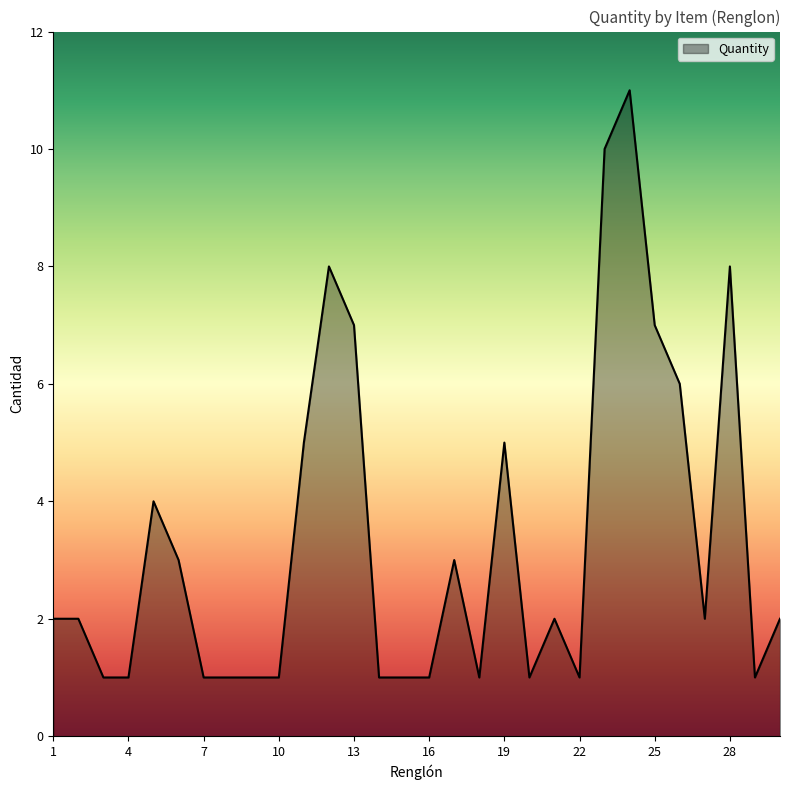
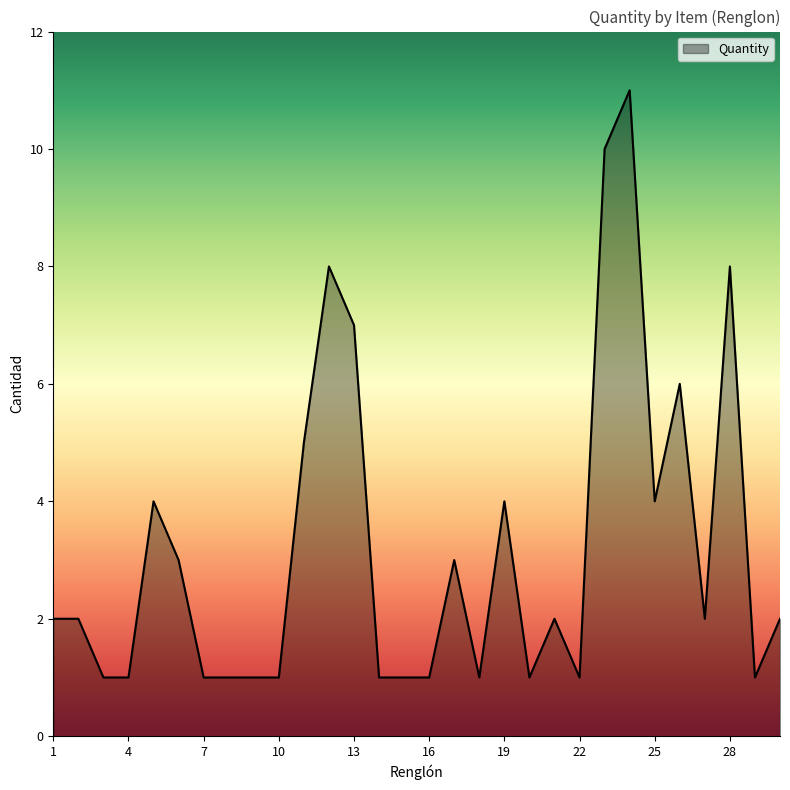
  {
    "1": 2,
    "4": 1,
    "7": 1,
    "10": 1,
    "13": 7,
    "16": 1,
-   "19": 5,
+   "19": 4,
    "22": 1,
-   "25": 7,
+   "25": 4,
    "28": 8
  }
